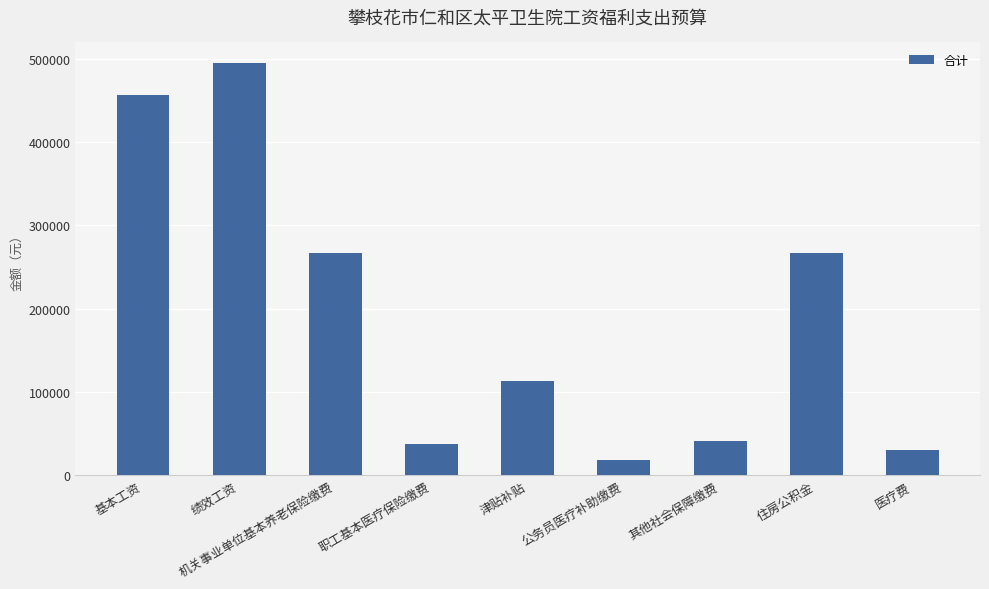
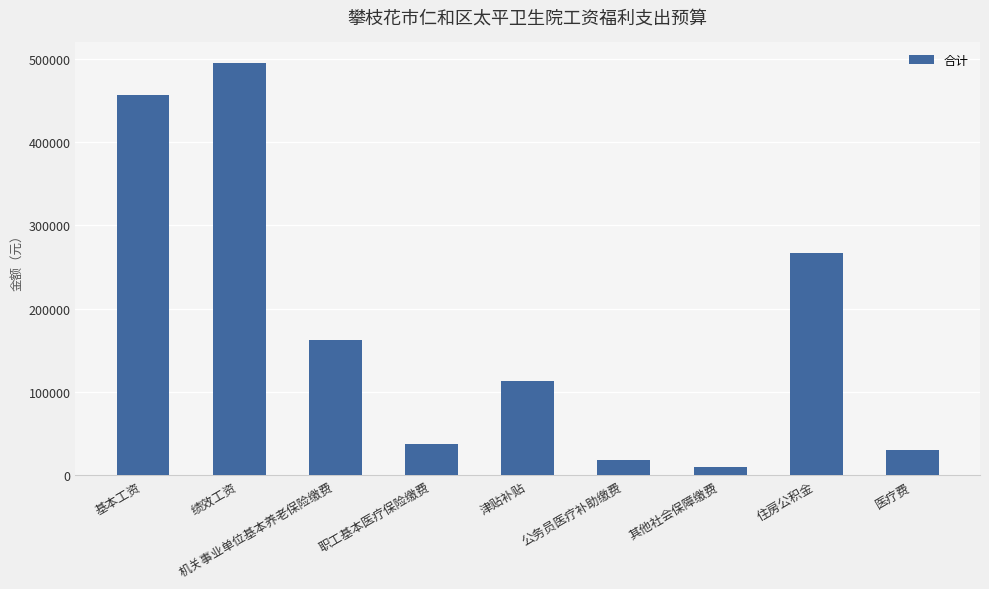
  {
    "基本工资": 460000,
    "绩效工资": 490000,
-   "机关事业单位基本养老保险缴费": 270000,
+   "机关事业单位基本养老保险缴费": 160000,
    "职工基本医疗保险缴费": 40000,
    "津贴补贴": 110000,
    "公务员医疗补助缴费": 20000,
-   "其他社会保障缴费": 40000,
+   "其他社会保障缴费": 10000,
    "住房公积金": 270000,
    "医疗费": 30000
  }
